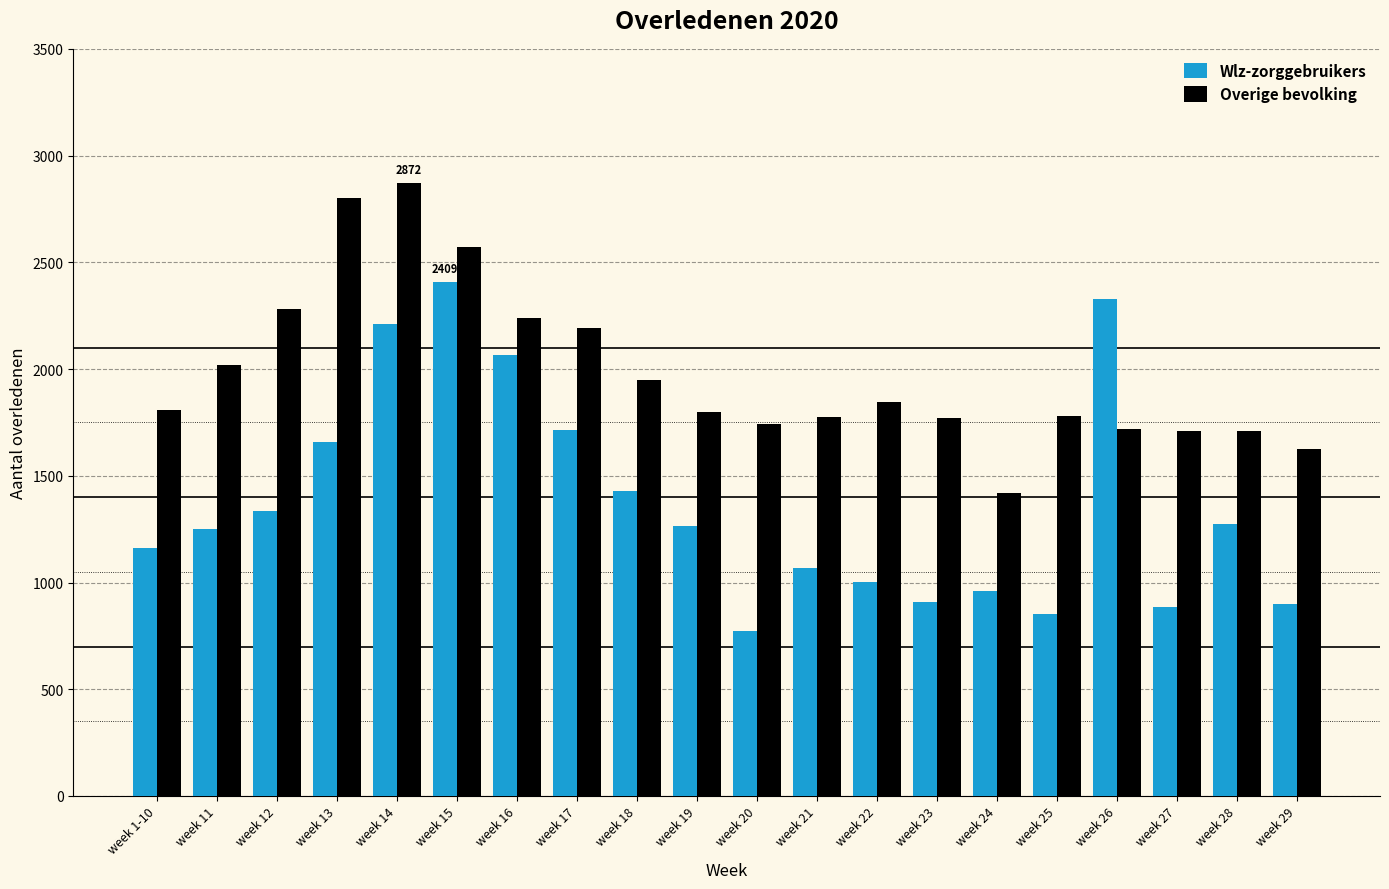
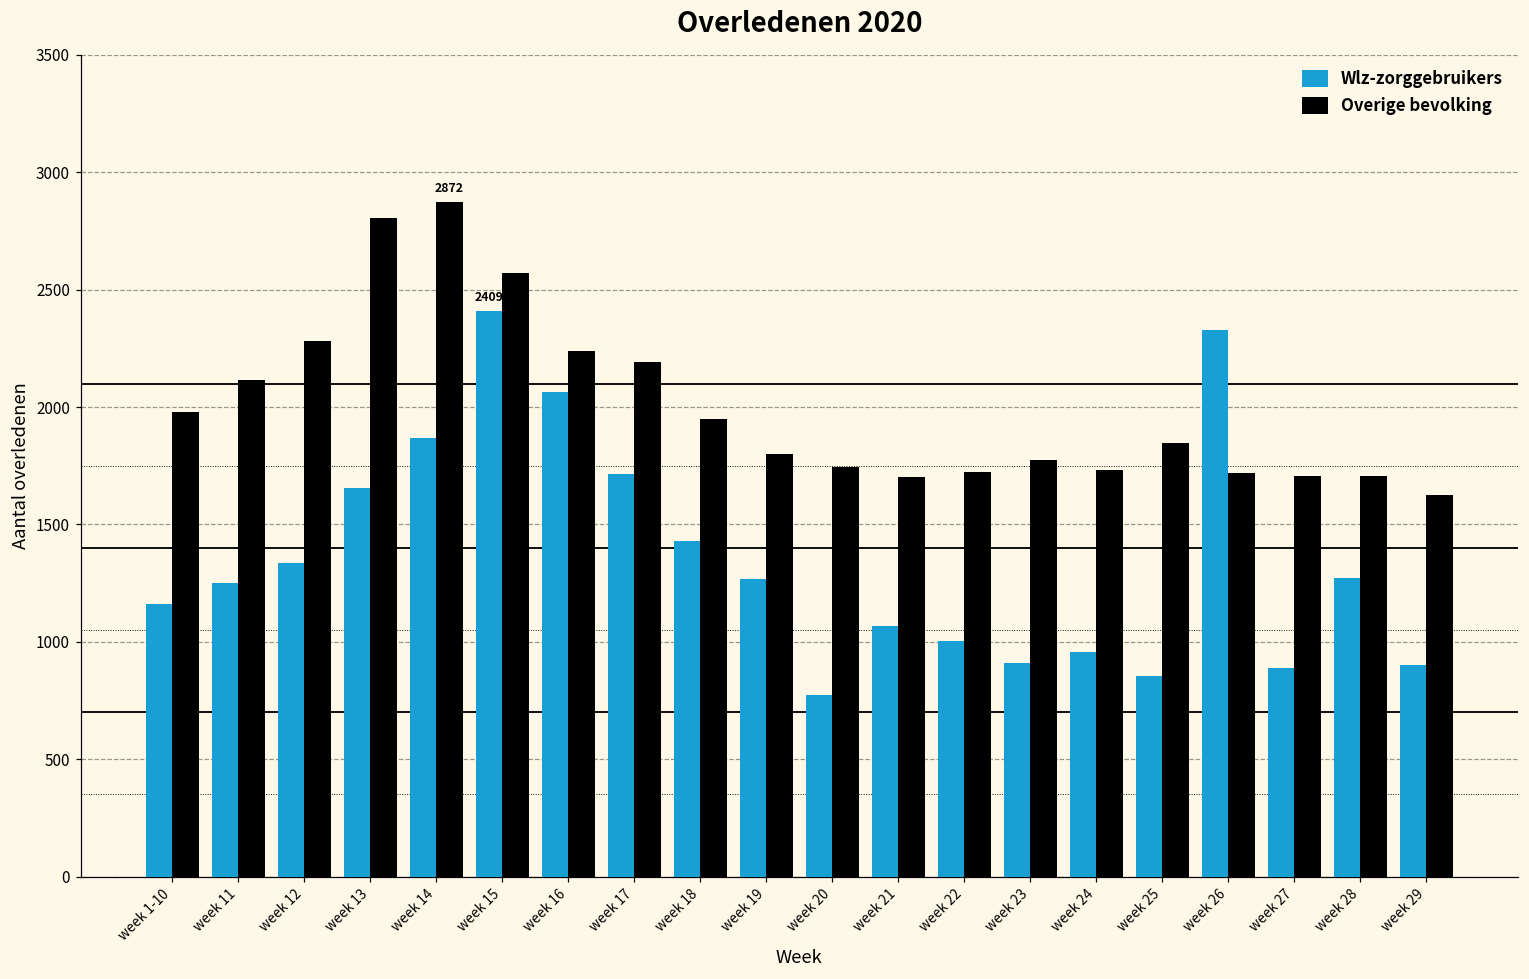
  {
    "Wlz-zorggebruikers": {
      "week 1-10": 1160,
      "week 11": 1250,
      "week 12": 1340,
      "week 13": 1660,
-     "week 14": 2210,
+     "week 14": 1870,
      "week 16": 2070,
      "week 17": 1720,
      "week 18": 1430,
      "week 19": 1270,
      "week 20": 770,
      "week 21": 1070,
      "week 22": 1000,
      "week 23": 910,
      "week 24": 960,
      "week 25": 850,
      "week 26": 2330,
      "week 27": 890,
      "week 28": 1270,
      "week 29": 900
    },
    "Overige bevolking": {
-     "week 1-10": 1810,
-     "week 11": 2020,
+     "week 1-10": 1980,
+     "week 11": 2120,
      "week 12": 2280,
      "week 13": 2800,
      "week 15": 2570,
      "week 16": 2240,
      "week 17": 2190,
      "week 18": 1950,
      "week 19": 1800,
      "week 20": 1740,
-     "week 21": 1770,
-     "week 22": 1850,
+     "week 21": 1700,
+     "week 22": 1720,
      "week 23": 1770,
-     "week 24": 1420,
-     "week 25": 1780,
+     "week 24": 1730,
+     "week 25": 1850,
      "week 26": 1720,
      "week 27": 1710,
      "week 28": 1710,
      "week 29": 1630
    }
  }
